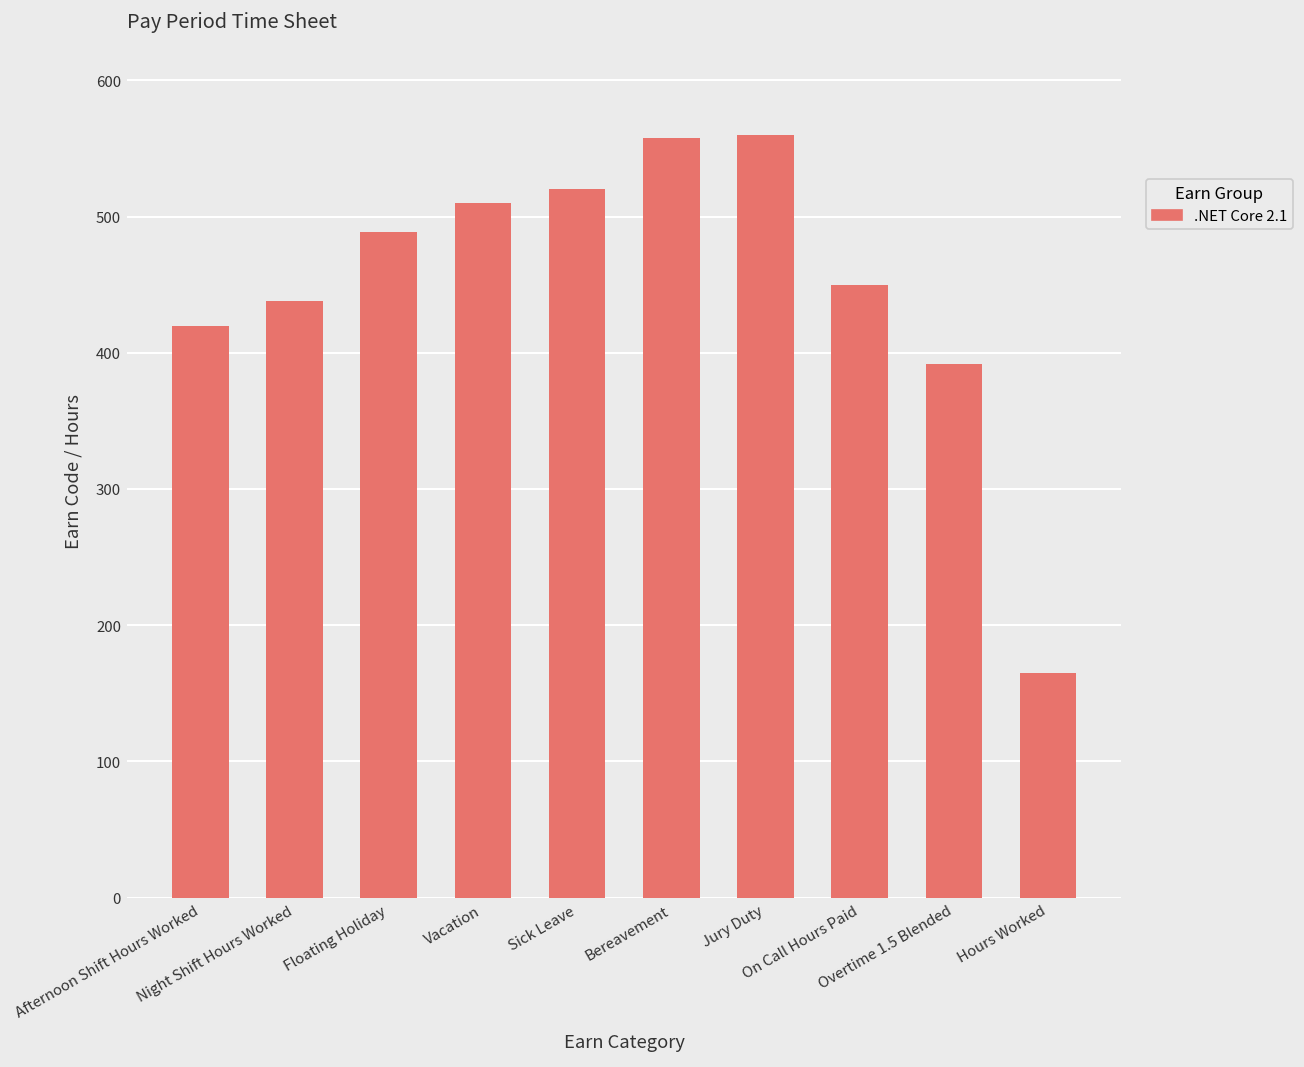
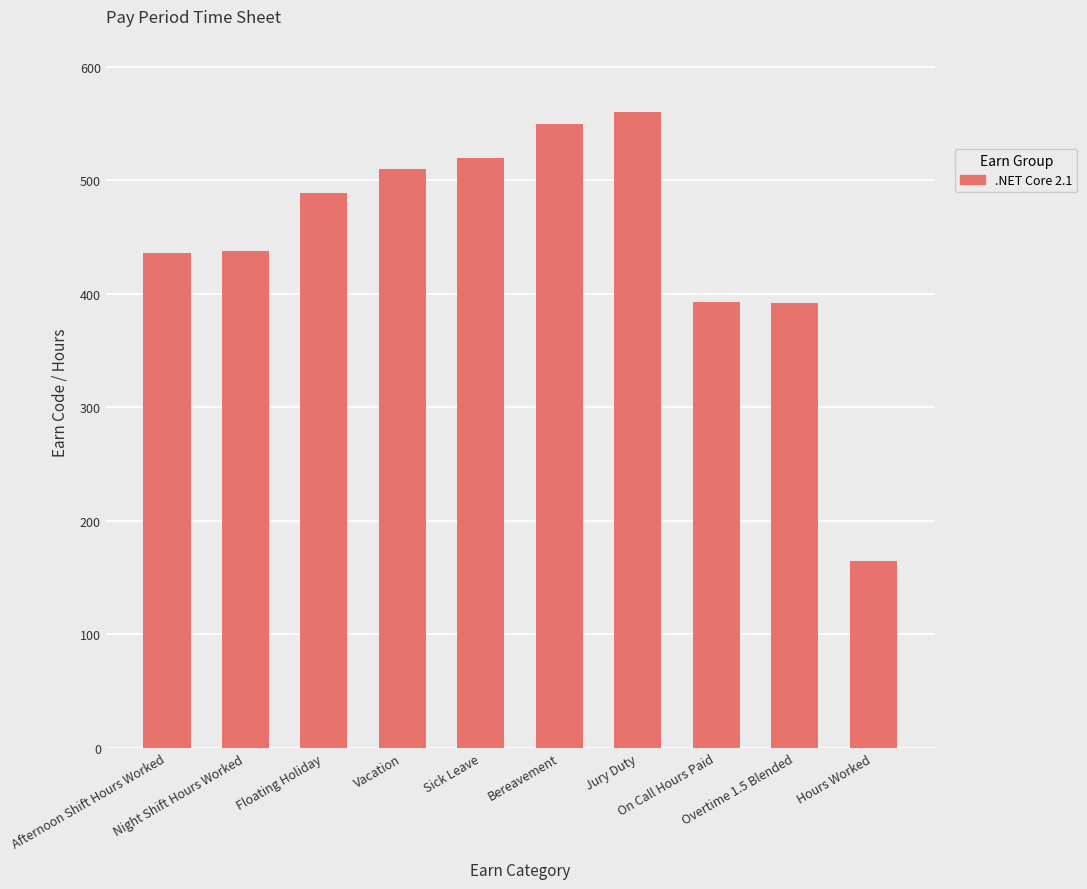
  {
-   "Afternoon Shift Hours Worked": 420,
+   "Afternoon Shift Hours Worked": 436,
    "Night Shift Hours Worked": 438,
    "Floating Holiday": 489,
    "Vacation": 510,
    "Sick Leave": 520,
-   "Bereavement": 558,
+   "Bereavement": 550,
    "Jury Duty": 560,
-   "On Call Hours Paid": 450,
+   "On Call Hours Paid": 393,
    "Overtime 1.5 Blended": 392,
    "Hours Worked": 165
  }
